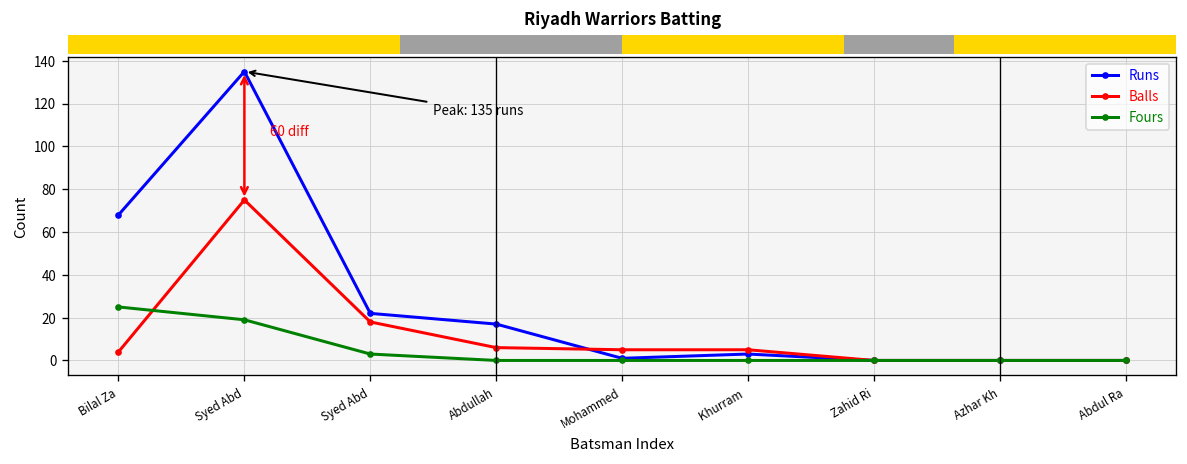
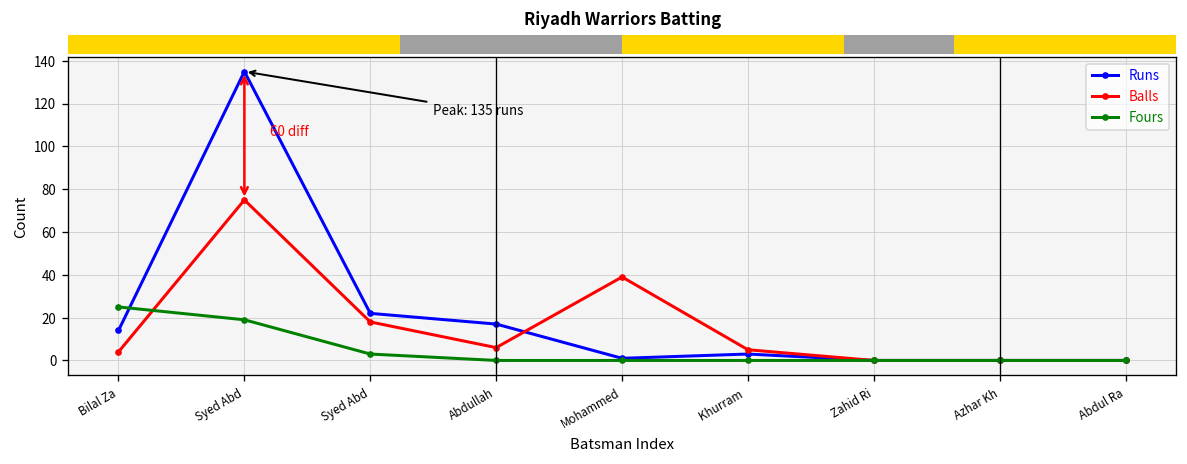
  {
    "Runs": {
-     "Bilal Za": 68,
+     "Bilal Za": 14,
      "Abdullah": 17,
      "Khurram": 3
    },
    "Balls": {
      "Bilal Za": 4,
      "Abdullah": 6,
-     "Mohammed": 5,
+     "Mohammed": 39,
      "Khurram": 5
    },
    "Fours": {
      "Bilal Za": 25,
      "Abdullah": 0,
      "Khurram": 0
    }
  }
